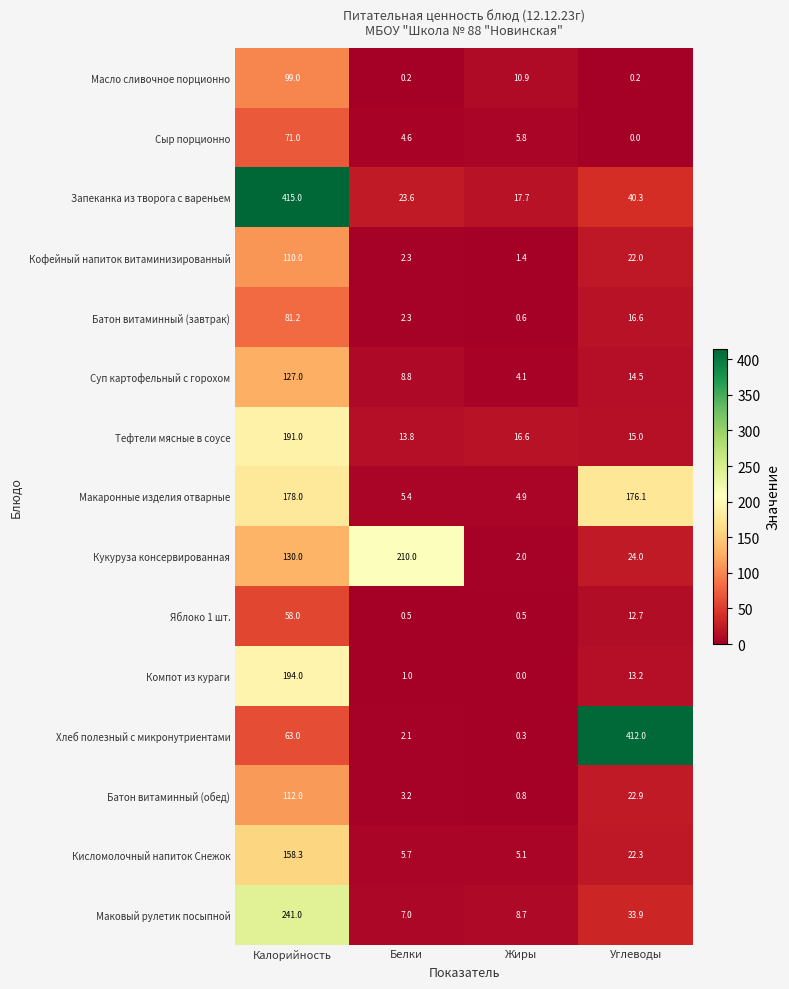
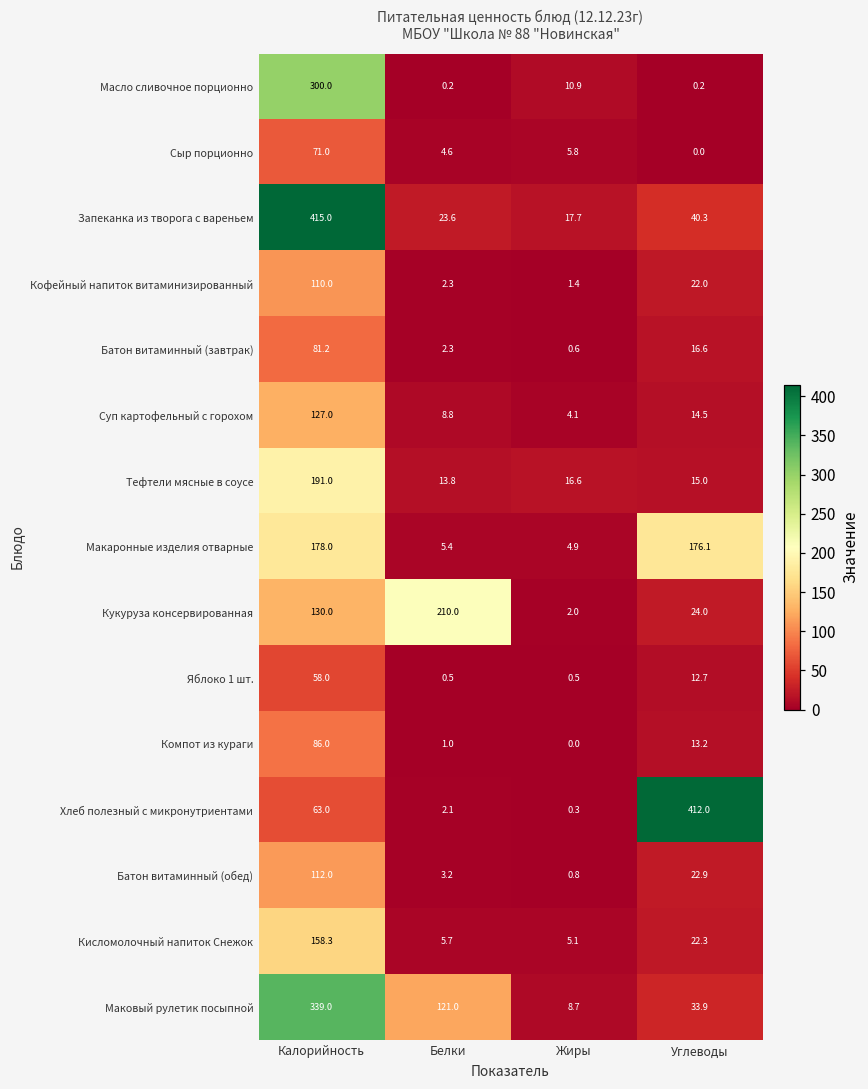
  {
    "Масло сливочное порционно": {
-     "Калорийность": 99.0,
+     "Калорийность": 300.0,
      "Белки": 0.2,
      "Жиры": 10.9,
      "Углеводы": 0.2
    },
    "Сыр порционно": {
      "Калорийность": 71.0,
      "Белки": 4.6,
      "Жиры": 5.8,
      "Углеводы": 0.0
    },
    "Запеканка из творога с вареньем": {
      "Калорийность": 415.0,
      "Белки": 23.6,
      "Жиры": 17.7,
      "Углеводы": 40.3
    },
    "Кофейный напиток витаминизированный": {
      "Калорийность": 110.0,
      "Белки": 2.3,
      "Жиры": 1.4,
      "Углеводы": 22.0
    },
    "Батон витаминный (завтрак)": {
      "Калорийность": 81.2,
      "Белки": 2.3,
      "Жиры": 0.6,
      "Углеводы": 16.6
    },
    "Суп картофельный с горохом": {
      "Калорийность": 127.0,
      "Белки": 8.8,
      "Жиры": 4.1,
      "Углеводы": 14.5
    },
    "Тефтели мясные в соусе": {
      "Калорийность": 191.0,
      "Белки": 13.8,
      "Жиры": 16.6,
      "Углеводы": 15.0
    },
    "Макаронные изделия отварные": {
      "Калорийность": 178.0,
      "Белки": 5.4,
      "Жиры": 4.9,
      "Углеводы": 176.1
    },
    "Кукуруза консервированная": {
      "Калорийность": 130.0,
      "Белки": 210.0,
      "Жиры": 2.0,
      "Углеводы": 24.0
    },
    "Яблоко 1 шт.": {
      "Калорийность": 58.0,
      "Белки": 0.5,
      "Жиры": 0.5,
      "Углеводы": 12.7
    },
    "Компот из кураги": {
-     "Калорийность": 194.0,
+     "Калорийность": 86.0,
      "Белки": 1.0,
      "Жиры": 0.0,
      "Углеводы": 13.2
    },
    "Хлеб полезный с микронутриентами": {
      "Калорийность": 63.0,
      "Белки": 2.1,
      "Жиры": 0.3,
      "Углеводы": 412.0
    },
    "Батон витаминный (обед)": {
      "Калорийность": 112.0,
      "Белки": 3.2,
      "Жиры": 0.8,
      "Углеводы": 22.9
    },
    "Кисломолочный напиток Снежок": {
      "Калорийность": 158.3,
      "Белки": 5.7,
      "Жиры": 5.1,
      "Углеводы": 22.3
    },
    "Маковый рулетик посыпной": {
-     "Калорийность": 241.0,
-     "Белки": 7.0,
+     "Калорийность": 339.0,
+     "Белки": 121.0,
      "Жиры": 8.7,
      "Углеводы": 33.9
    }
  }
